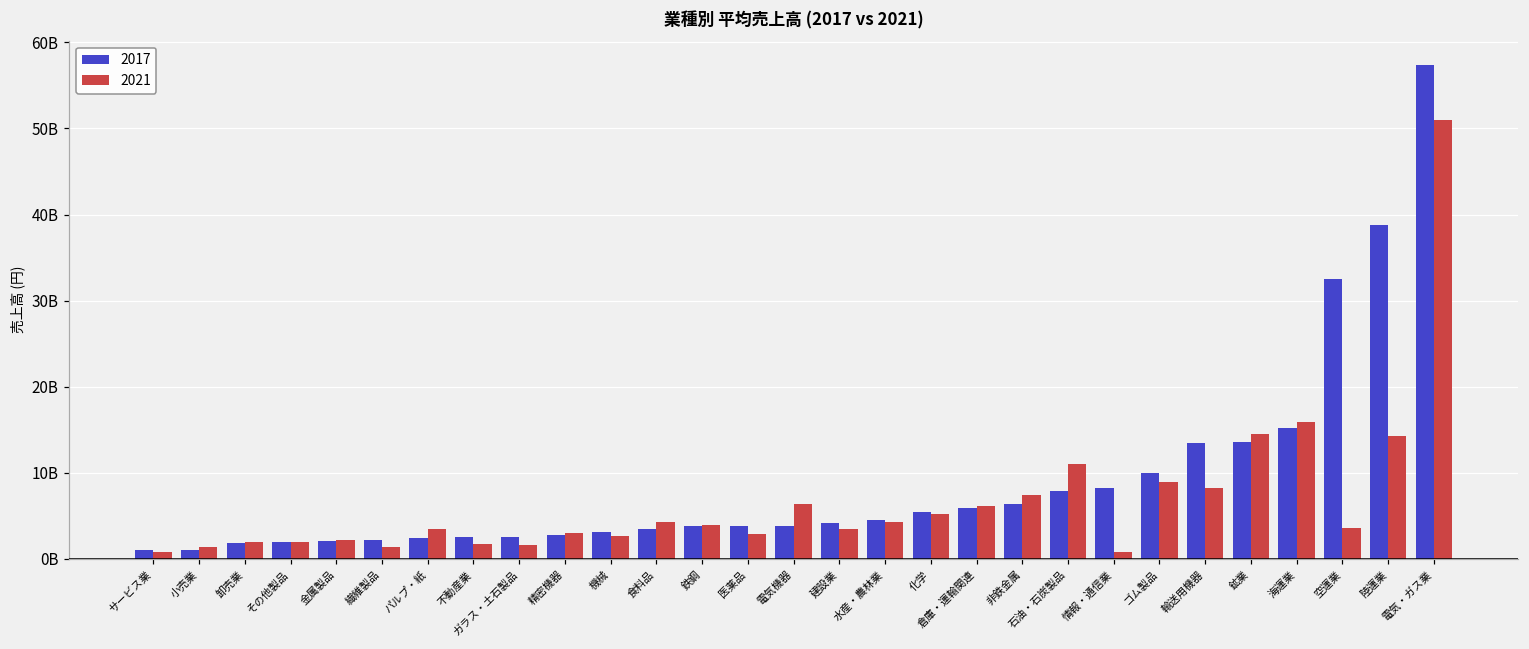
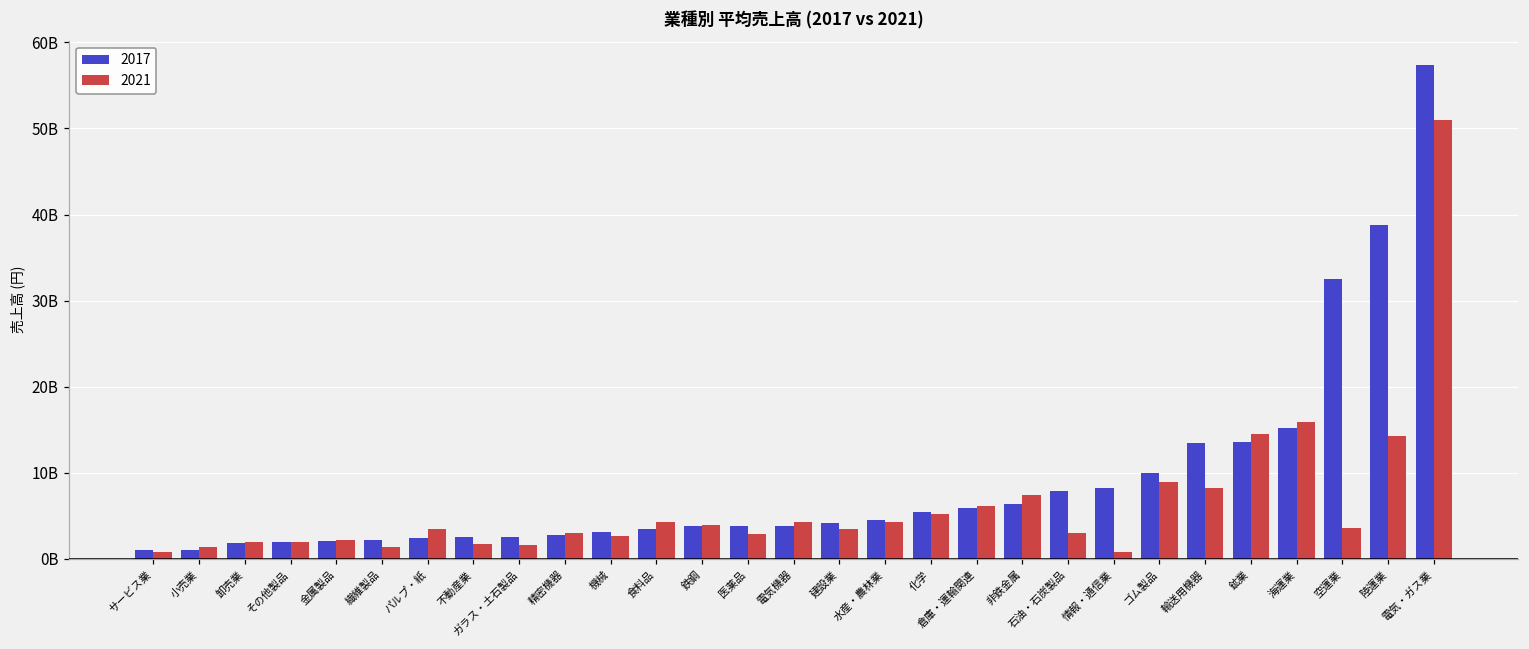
  {
    "2017": {
      "サービス業": 1000000000,
      "小売業": 1000000000,
      "卸売業": 2000000000,
      "その他製品": 2000000000,
      "金属製品": 2000000000,
      "繊維製品": 2000000000,
      "パルプ・紙": 2000000000,
      "不動産業": 2000000000,
      "ガラス・土石製品": 3000000000,
      "精密機器": 3000000000,
      "機械": 3000000000,
      "食料品": 3000000000,
      "鉄鋼": 4000000000,
      "医薬品": 4000000000,
      "電気機器": 4000000000,
      "建設業": 4000000000,
      "水産・農林業": 5000000000,
      "化学": 5000000000,
      "倉庫・運輸関連": 6000000000,
      "非鉄金属": 6000000000,
      "石油・石炭製品": 8000000000,
      "情報・通信業": 8000000000,
      "ゴム製品": 10000000000,
      "輸送用機器": 13000000000,
      "鉱業": 14000000000,
      "海運業": 15000000000,
      "空運業": 32000000000,
      "陸運業": 39000000000,
      "電気・ガス業": 57000000000
    },
    "2021": {
      "サービス業": 1000000000,
      "小売業": 1000000000,
      "卸売業": 2000000000,
      "その他製品": 2000000000,
      "金属製品": 2000000000,
      "繊維製品": 1000000000,
      "パルプ・紙": 3000000000,
      "不動産業": 2000000000,
      "ガラス・土石製品": 2000000000,
      "精密機器": 3000000000,
      "機械": 3000000000,
      "食料品": 4000000000,
      "鉄鋼": 4000000000,
      "医薬品": 3000000000,
-     "電気機器": 6000000000,
+     "電気機器": 4000000000,
      "建設業": 3000000000,
      "水産・農林業": 4000000000,
      "化学": 5000000000,
      "倉庫・運輸関連": 6000000000,
      "非鉄金属": 7000000000,
-     "石油・石炭製品": 11000000000,
+     "石油・石炭製品": 3000000000,
      "情報・通信業": 1000000000,
      "ゴム製品": 9000000000,
      "輸送用機器": 8000000000,
      "鉱業": 14000000000,
      "海運業": 16000000000,
      "空運業": 4000000000,
      "陸運業": 14000000000,
      "電気・ガス業": 51000000000
    }
  }
